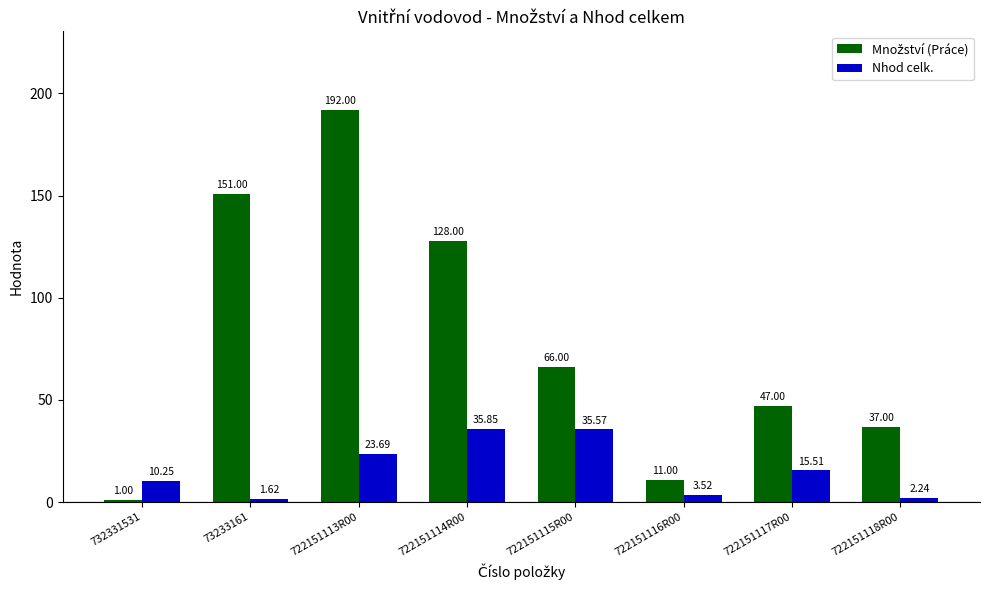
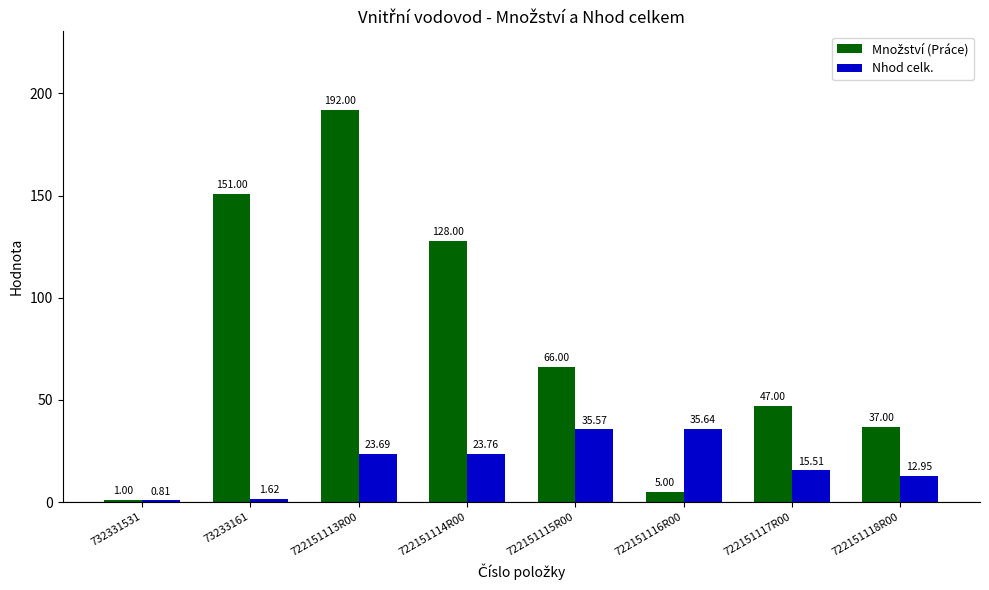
  {
    "Množství (Práce)": {
      "732331531": 1.00,
      "73233161": 151.00,
      "722151113R00": 192.00,
      "722151114R00": 128.00,
      "722151115R00": 66.00,
-     "722151116R00": 11.00,
+     "722151116R00": 5.00,
      "722151117R00": 47.00,
      "722151118R00": 37.00
    },
    "Nhod celk.": {
-     "732331531": 10.25,
+     "732331531": 0.81,
      "73233161": 1.62,
      "722151113R00": 23.69,
-     "722151114R00": 35.85,
+     "722151114R00": 23.76,
      "722151115R00": 35.57,
-     "722151116R00": 3.52,
+     "722151116R00": 35.64,
      "722151117R00": 15.51,
-     "722151118R00": 2.24
+     "722151118R00": 12.95
    }
  }
